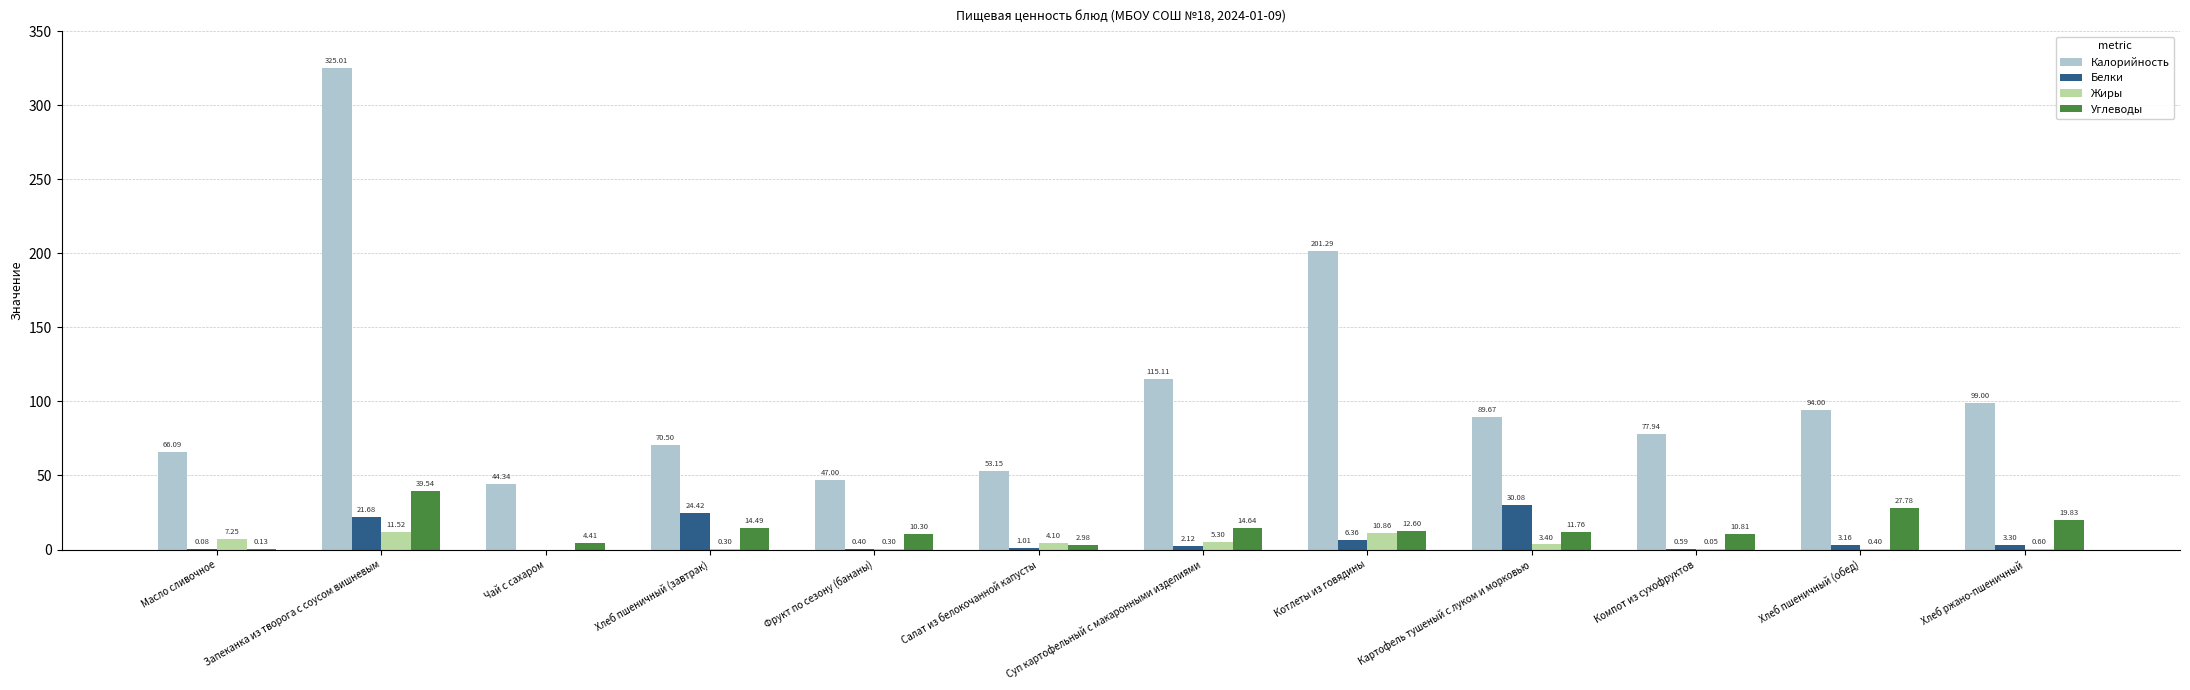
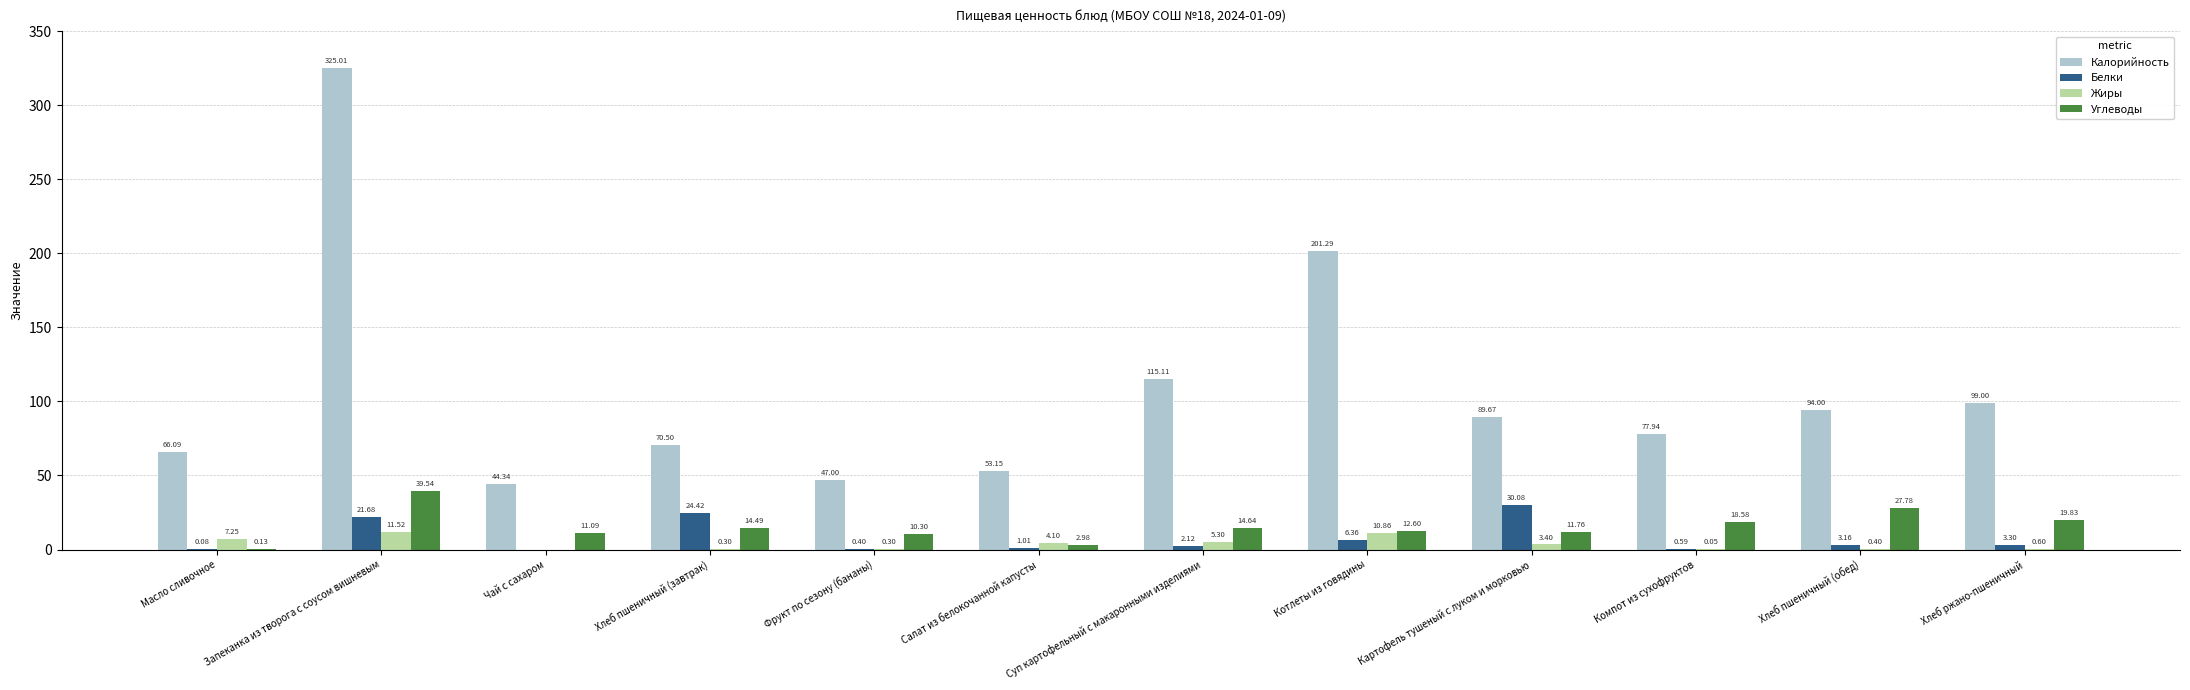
  {
    "Белки": {
      "Масло сливочное": 0.08,
      "Запеканка из творога с соусом вишневым": 21.68,
      "Хлеб пшеничный (завтрак)": 24.42,
      "Фрукт по сезону (бананы)": 0.40,
      "Салат из белокочанной капусты": 1.01,
      "Суп картофельный с макаронными изделиями": 2.12,
      "Котлеты из говядины": 6.36,
      "Картофель тушеный с луком и морковью": 30.08,
      "Компот из сухофруктов": 0.59,
      "Хлеб пшеничный (обед)": 3.16,
      "Хлеб ржано-пшеничный": 3.30
    },
    "Углеводы": {
      "Масло сливочное": 0.13,
      "Запеканка из творога с соусом вишневым": 39.54,
-     "Чай с сахаром": 4.41,
+     "Чай с сахаром": 11.09,
      "Хлеб пшеничный (завтрак)": 14.49,
      "Фрукт по сезону (бананы)": 10.30,
      "Салат из белокочанной капусты": 2.98,
      "Суп картофельный с макаронными изделиями": 14.64,
      "Котлеты из говядины": 12.60,
      "Картофель тушеный с луком и морковью": 11.76,
-     "Компот из сухофруктов": 10.81,
+     "Компот из сухофруктов": 18.58,
      "Хлеб пшеничный (обед)": 27.78,
      "Хлеб ржано-пшеничный": 19.83
    }
  }
